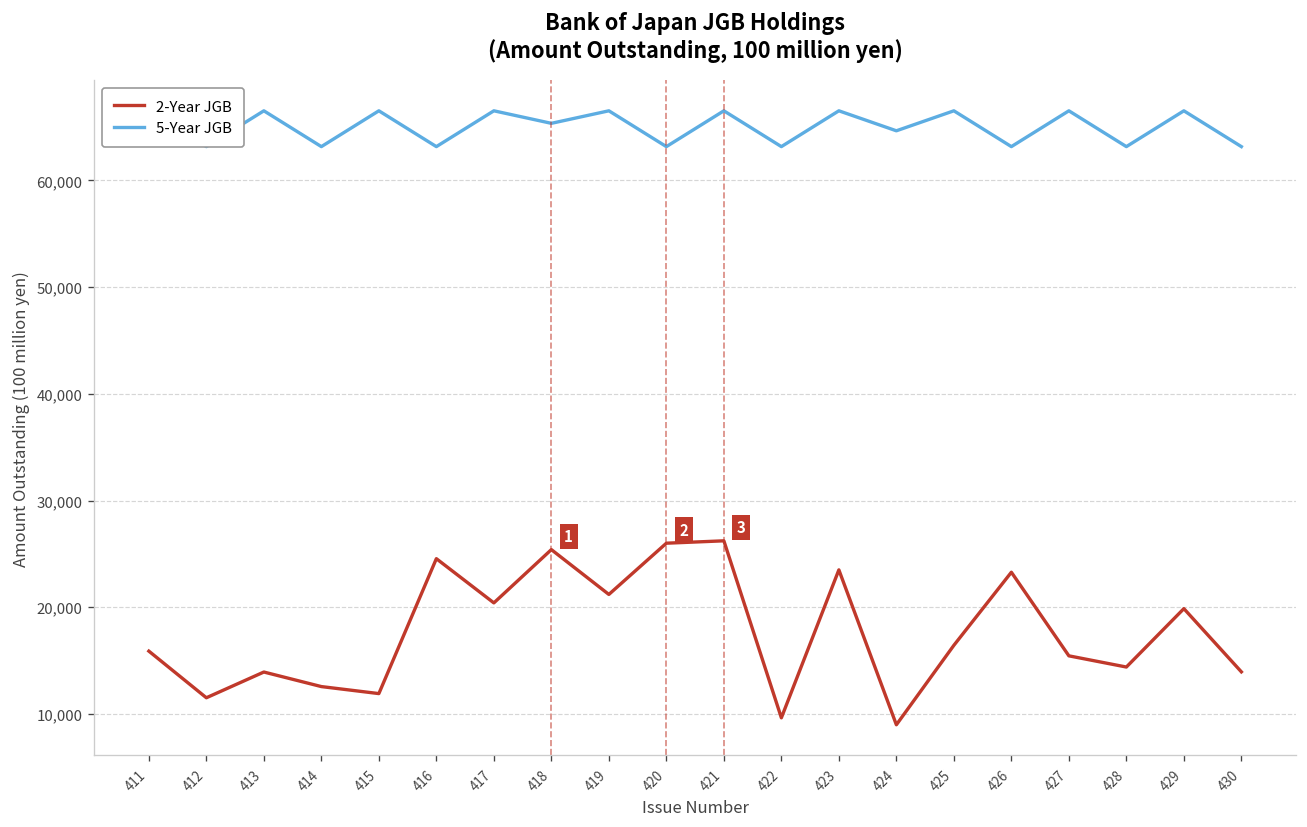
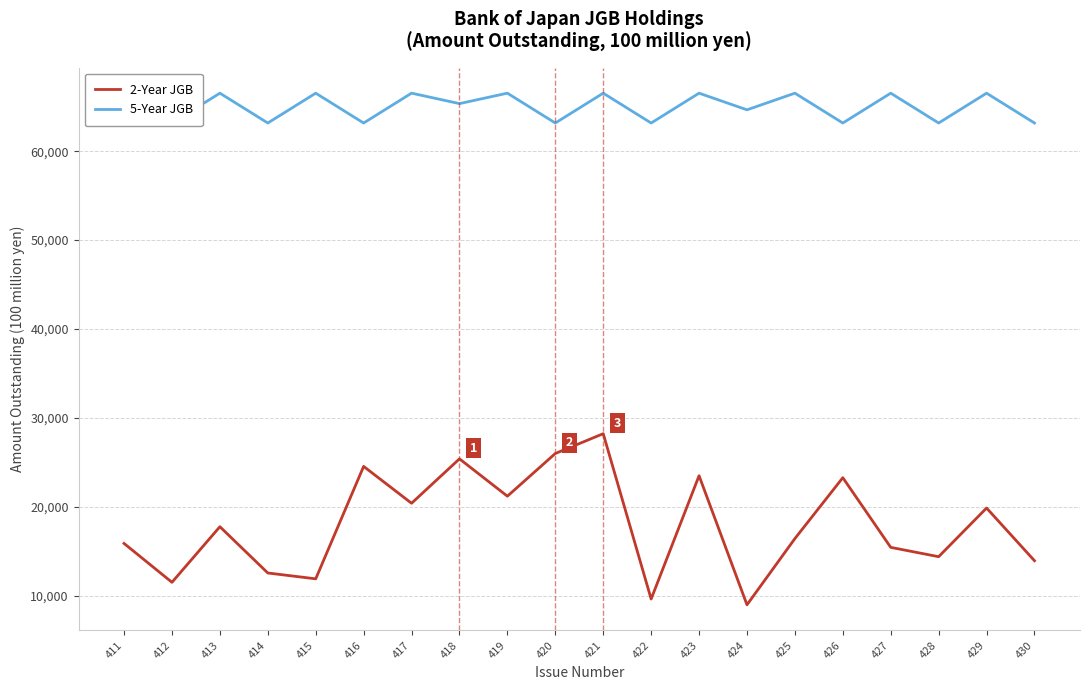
  {
    "2-Year JGB": {
      "411": "16,000",
      "412": "12,000",
-     "413": "14,000",
+     "413": "18,000",
      "414": "13,000",
      "415": "12,000",
      "416": "25,000",
      "417": "20,000",
      "419": "21,000",
-     "421": "26,000",
+     "421": "28,000",
      "422": "10,000",
      "423": "24,000",
      "424": "9,000",
      "425": "16,000",
      "426": "23,000",
      "427": "15,000",
      "428": "14,000",
      "429": "20,000",
      "430": "14,000"
    },
    "5-Year JGB": {
      "413": "67,000",
      "414": "63,000",
      "415": "67,000",
      "416": "63,000",
      "417": "67,000",
      "418": "65,000",
      "419": "67,000",
      "420": "63,000",
      "421": "67,000",
      "422": "63,000",
      "423": "67,000",
      "424": "65,000",
      "425": "67,000",
      "426": "63,000",
      "427": "67,000",
      "428": "63,000",
      "429": "67,000",
      "430": "63,000"
    }
  }
